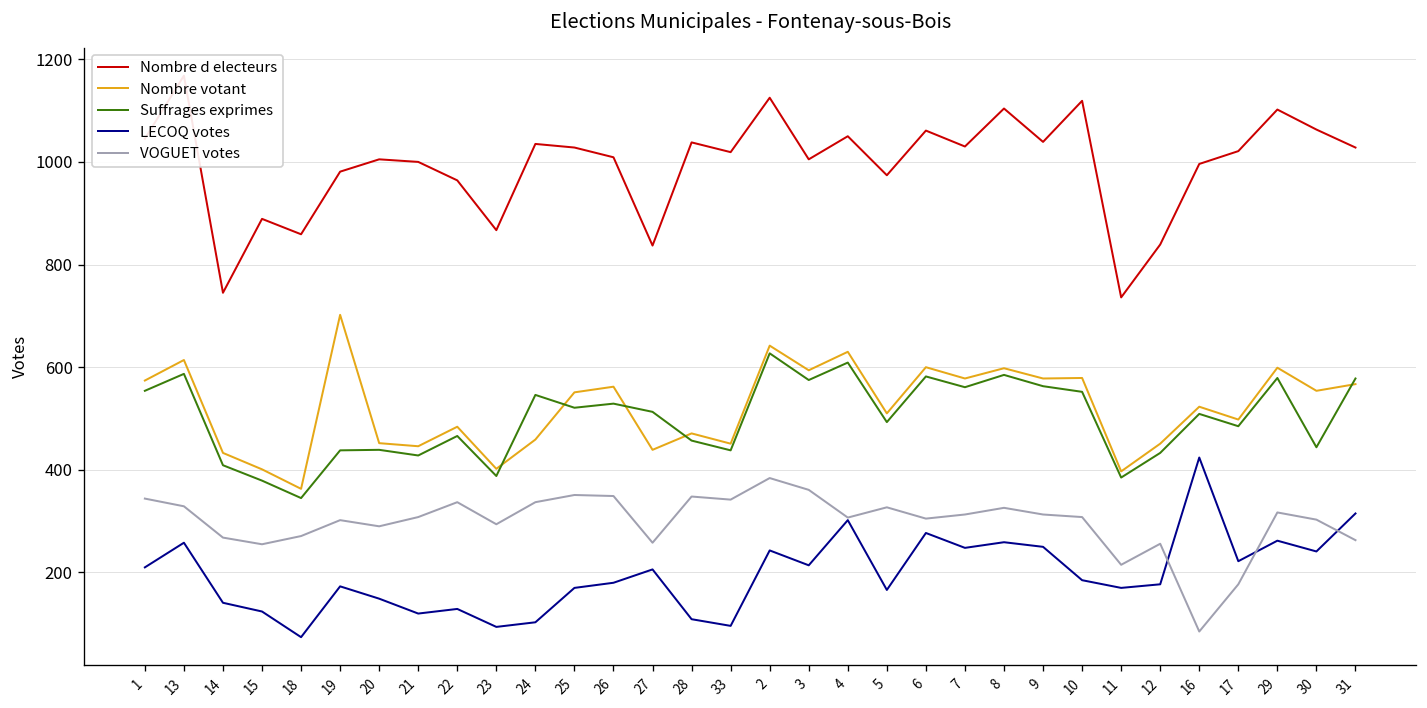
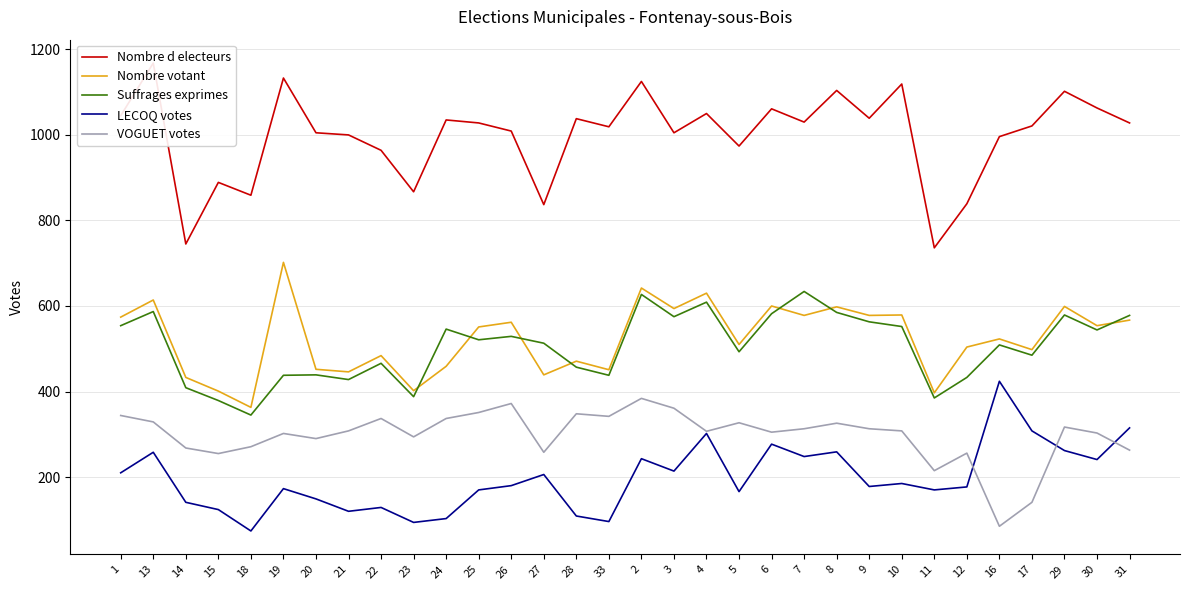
  {
    "Nombre d electeurs": {
      "14": 750,
      "15": 890,
      "18": 860,
-     "19": 980,
+     "19": 1130,
      "20": 1010,
      "21": 1000,
      "22": 960,
      "23": 870,
      "24": 1040,
      "25": 1030,
      "26": 1010,
      "27": 840,
      "28": 1040,
      "33": 1020,
      "2": 1130,
      "3": 1010,
      "4": 1050,
      "5": 970,
      "6": 1060,
      "7": 1030,
      "8": 1100,
      "9": 1040,
      "10": 1120,
      "11": 740,
      "12": 840,
      "16": 1000,
      "17": 1020,
      "29": 1100,
      "30": 1060,
      "31": 1030
    },
    "Nombre votant": {
      "1": 570,
      "13": 610,
      "14": 430,
      "15": 400,
      "18": 360,
      "19": 700,
      "20": 450,
      "21": 450,
      "22": 480,
      "23": 400,
      "24": 460,
      "25": 550,
      "26": 560,
      "27": 440,
      "28": 470,
      "33": 450,
      "2": 640,
      "3": 590,
      "4": 630,
      "5": 510,
      "6": 600,
      "7": 580,
      "8": 600,
      "9": 580,
      "10": 580,
      "11": 400,
-     "12": 450,
+     "12": 500,
      "16": 520,
      "17": 500,
      "29": 600,
      "30": 550,
      "31": 570
    },
    "Suffrages exprimes": {
      "1": 550,
      "13": 590,
      "14": 410,
      "15": 380,
      "18": 350,
      "19": 440,
      "20": 440,
      "21": 430,
      "22": 470,
      "23": 390,
      "24": 550,
      "25": 520,
      "26": 530,
      "27": 510,
      "28": 460,
      "33": 440,
      "2": 630,
      "3": 580,
      "4": 610,
      "5": 490,
      "6": 580,
-     "7": 560,
+     "7": 630,
      "8": 590,
      "9": 560,
      "10": 550,
      "11": 390,
      "12": 430,
      "16": 510,
      "17": 490,
      "29": 580,
-     "30": 440,
+     "30": 540,
      "31": 580
    },
    "LECOQ votes": {
      "1": 210,
      "13": 260,
      "14": 140,
      "15": 120,
      "18": 70,
      "19": 170,
      "20": 150,
      "21": 120,
      "22": 130,
      "23": 90,
      "24": 100,
      "25": 170,
      "26": 180,
      "27": 210,
      "28": 110,
      "33": 100,
      "2": 240,
      "3": 210,
      "5": 170,
      "6": 280,
      "7": 250,
      "8": 260,
-     "9": 250,
+     "9": 180,
      "10": 190,
      "11": 170,
      "12": 180,
      "16": 420,
-     "17": 220,
+     "17": 310,
      "29": 260,
      "30": 240,
      "31": 320
    },
    "VOGUET votes": {
      "1": 340,
      "13": 330,
      "14": 270,
      "15": 260,
      "18": 270,
      "19": 300,
      "20": 290,
      "21": 310,
      "22": 340,
      "23": 290,
      "24": 340,
      "25": 350,
-     "26": 350,
+     "26": 370,
      "27": 260,
      "28": 350,
      "33": 340,
      "2": 380,
      "3": 360,
      "5": 330,
      "6": 310,
      "7": 310,
      "8": 330,
      "9": 310,
      "10": 310,
      "11": 220,
      "12": 260,
      "16": 90,
-     "17": 180,
+     "17": 140,
      "29": 320,
      "30": 300,
      "31": 260
    }
  }
